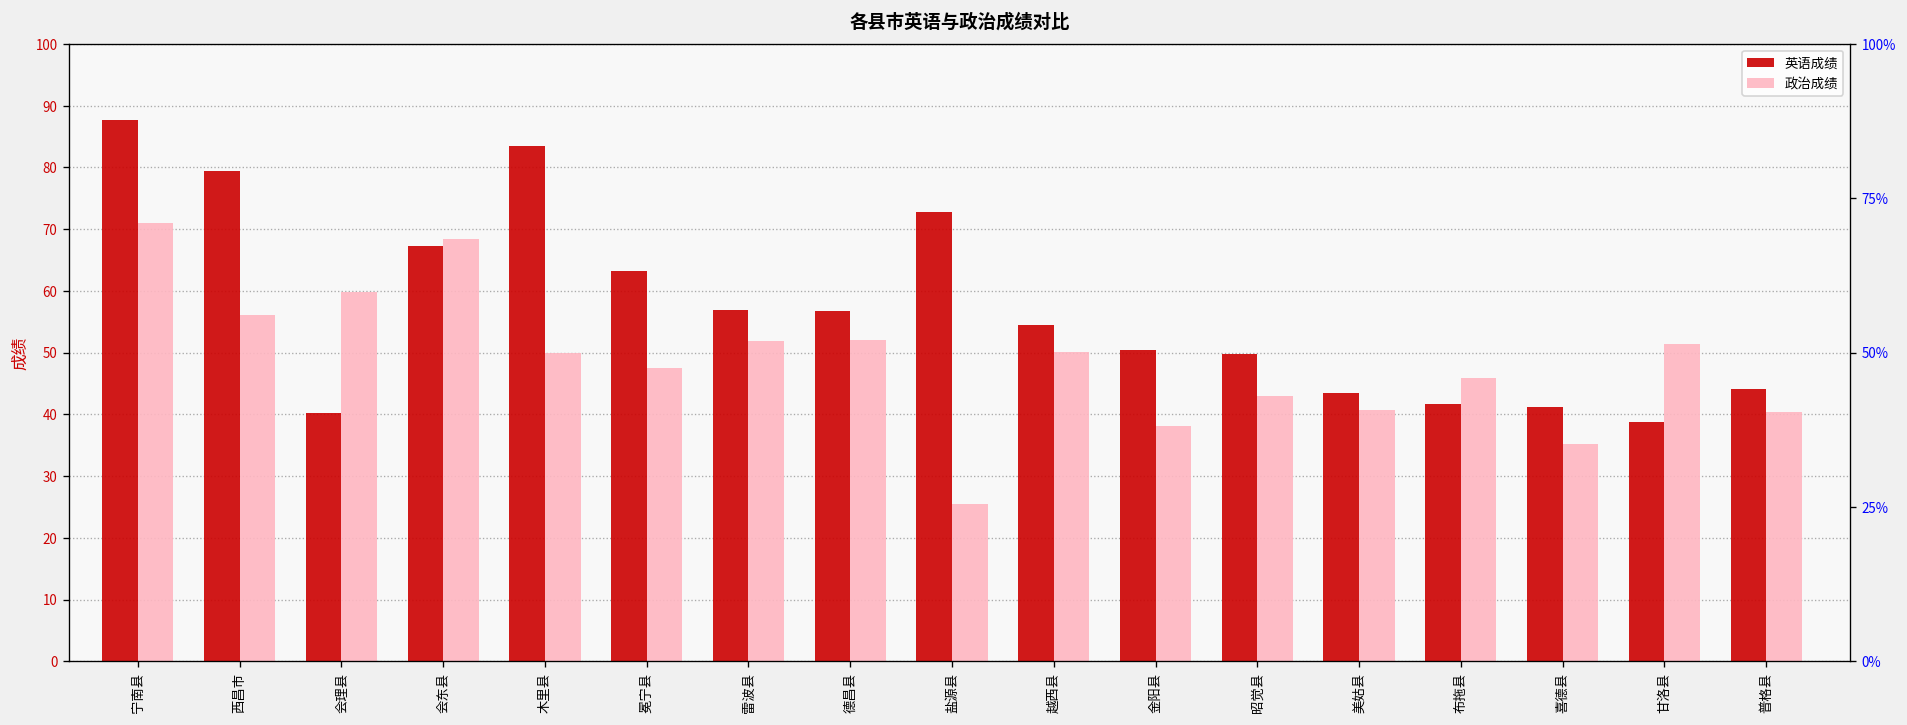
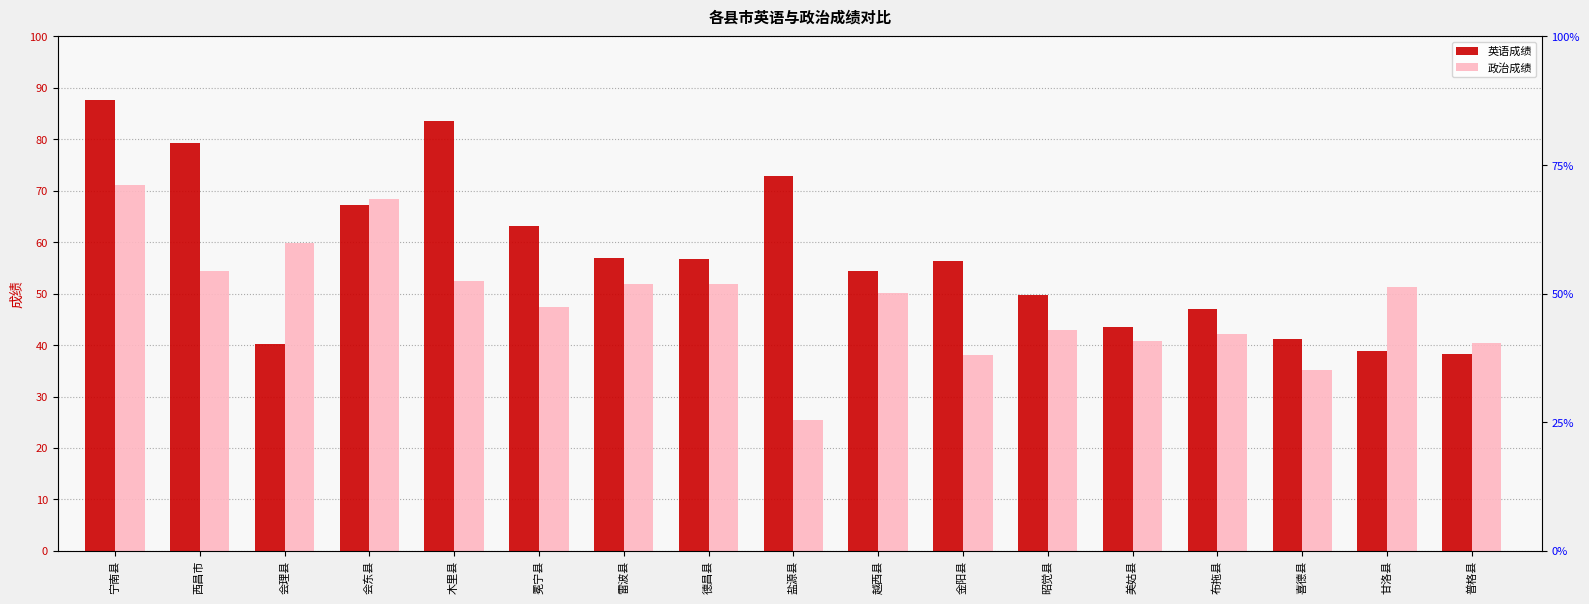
  {
    "英语成绩": {
      "宁南县": 88,
      "西昌市": 79,
      "会理县": 40,
      "会东县": 67,
      "木里县": 84,
      "冕宁县": 63,
      "雷波县": 57,
      "德昌县": 57,
      "盐源县": 73,
      "越西县": 54,
-     "金阳县": 50,
+     "金阳县": 56,
      "昭觉县": 50,
      "美姑县": 43,
-     "布拖县": 42,
+     "布拖县": 47,
      "喜德县": 41,
      "甘洛县": 39,
-     "普格县": 44
+     "普格县": 38
    },
    "政治成绩": {
      "宁南县": 71,
-     "西昌市": 56,
+     "西昌市": 54,
      "会理县": 60,
      "会东县": 68,
-     "木里县": 50,
+     "木里县": 52,
      "冕宁县": 47,
      "雷波县": 52,
      "德昌县": 52,
      "盐源县": 26,
      "越西县": 50,
      "金阳县": 38,
      "昭觉县": 43,
      "美姑县": 41,
-     "布拖县": 46,
+     "布拖县": 42,
      "喜德县": 35,
      "甘洛县": 51,
      "普格县": 40
    }
  }
